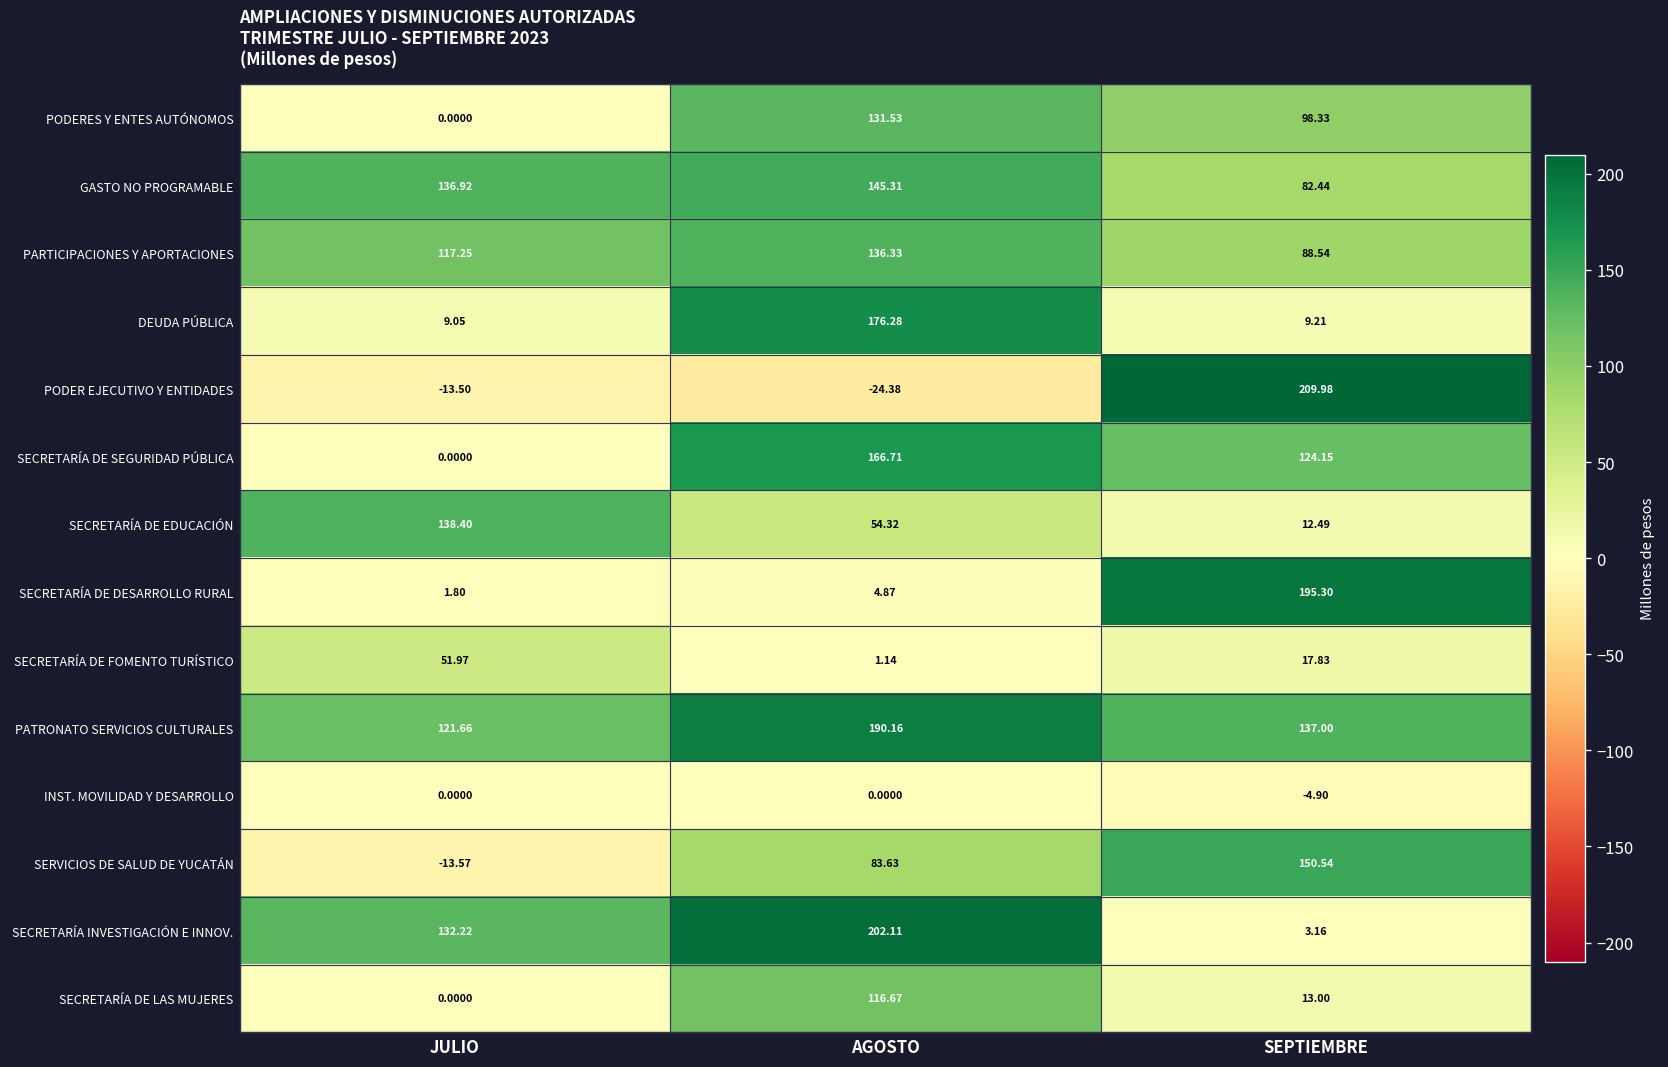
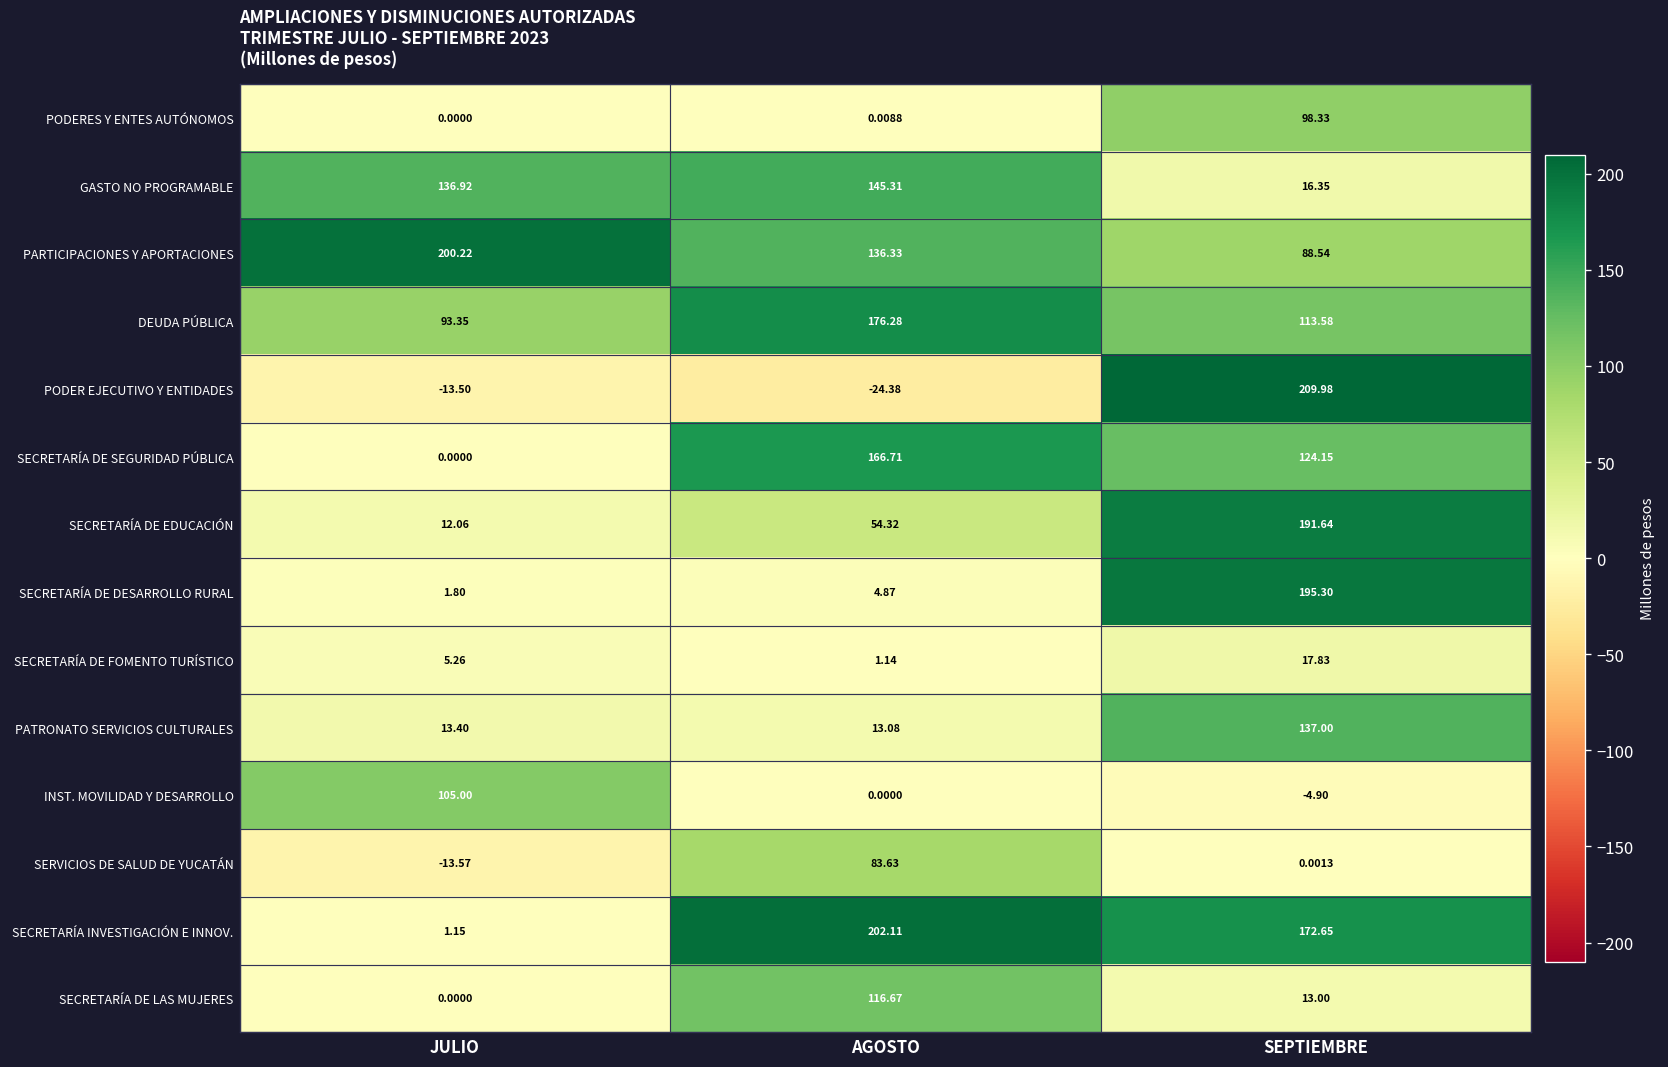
  {
    "PODERES Y ENTES AUTÓNOMOS": {
      "JULIO": 0.0000,
-     "AGOSTO": 131.53,
+     "AGOSTO": 0.0088,
      "SEPTIEMBRE": 98.33
    },
    "GASTO NO PROGRAMABLE": {
      "JULIO": 136.92,
      "AGOSTO": 145.31,
-     "SEPTIEMBRE": 82.44
+     "SEPTIEMBRE": 16.35
    },
    "PARTICIPACIONES Y APORTACIONES": {
-     "JULIO": 117.25,
+     "JULIO": 200.22,
      "AGOSTO": 136.33,
      "SEPTIEMBRE": 88.54
    },
    "DEUDA PÚBLICA": {
-     "JULIO": 9.05,
+     "JULIO": 93.35,
      "AGOSTO": 176.28,
-     "SEPTIEMBRE": 9.21
+     "SEPTIEMBRE": 113.58
    },
    "PODER EJECUTIVO Y ENTIDADES": {
      "JULIO": -13.50,
      "AGOSTO": -24.38,
      "SEPTIEMBRE": 209.98
    },
    "SECRETARÍA DE SEGURIDAD PÚBLICA": {
      "JULIO": 0.0000,
      "AGOSTO": 166.71,
      "SEPTIEMBRE": 124.15
    },
    "SECRETARÍA DE EDUCACIÓN": {
-     "JULIO": 138.40,
+     "JULIO": 12.06,
      "AGOSTO": 54.32,
-     "SEPTIEMBRE": 12.49
+     "SEPTIEMBRE": 191.64
    },
    "SECRETARÍA DE DESARROLLO RURAL": {
      "JULIO": 1.80,
      "AGOSTO": 4.87,
      "SEPTIEMBRE": 195.30
    },
    "SECRETARÍA DE FOMENTO TURÍSTICO": {
-     "JULIO": 51.97,
+     "JULIO": 5.26,
      "AGOSTO": 1.14,
      "SEPTIEMBRE": 17.83
    },
    "PATRONATO SERVICIOS CULTURALES": {
-     "JULIO": 121.66,
-     "AGOSTO": 190.16,
+     "JULIO": 13.40,
+     "AGOSTO": 13.08,
      "SEPTIEMBRE": 137.00
    },
    "INST. MOVILIDAD Y DESARROLLO": {
-     "JULIO": 0.0000,
+     "JULIO": 105.00,
      "AGOSTO": 0.0000,
      "SEPTIEMBRE": -4.90
    },
    "SERVICIOS DE SALUD DE YUCATÁN": {
      "JULIO": -13.57,
      "AGOSTO": 83.63,
-     "SEPTIEMBRE": 150.54
+     "SEPTIEMBRE": 0.0013
    },
    "SECRETARÍA INVESTIGACIÓN E INNOV.": {
-     "JULIO": 132.22,
+     "JULIO": 1.15,
      "AGOSTO": 202.11,
-     "SEPTIEMBRE": 3.16
+     "SEPTIEMBRE": 172.65
    },
    "SECRETARÍA DE LAS MUJERES": {
      "JULIO": 0.0000,
      "AGOSTO": 116.67,
      "SEPTIEMBRE": 13.00
    }
  }
